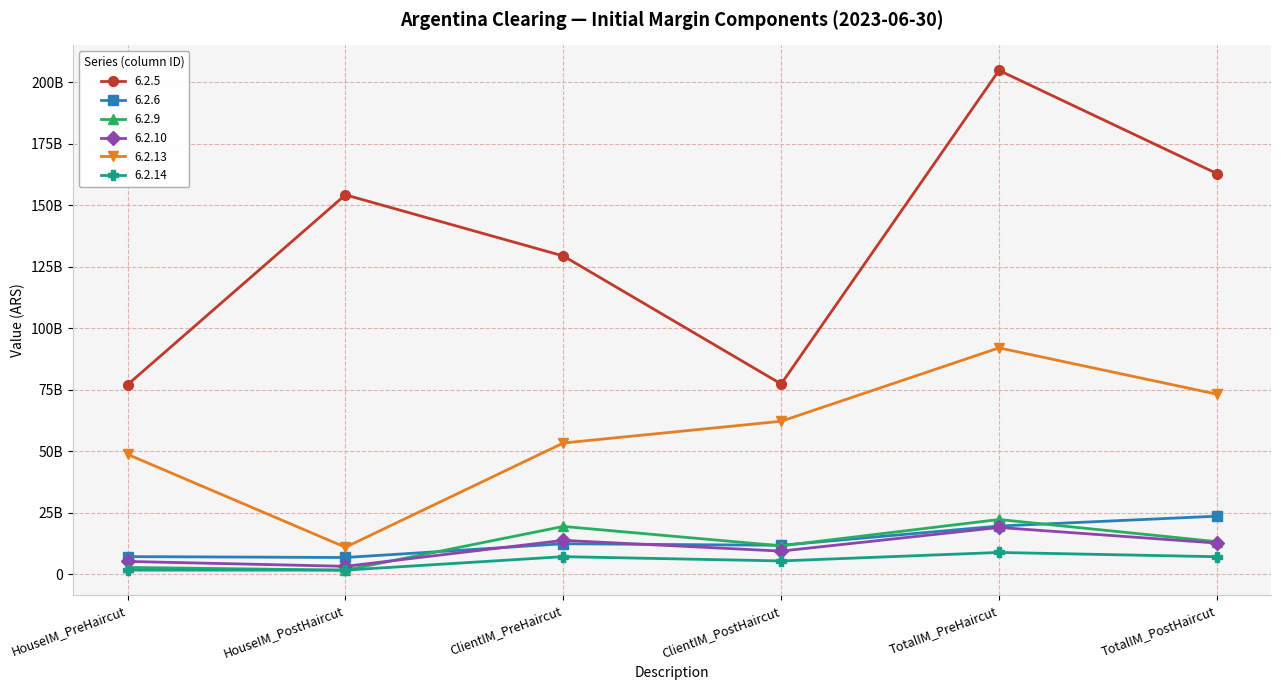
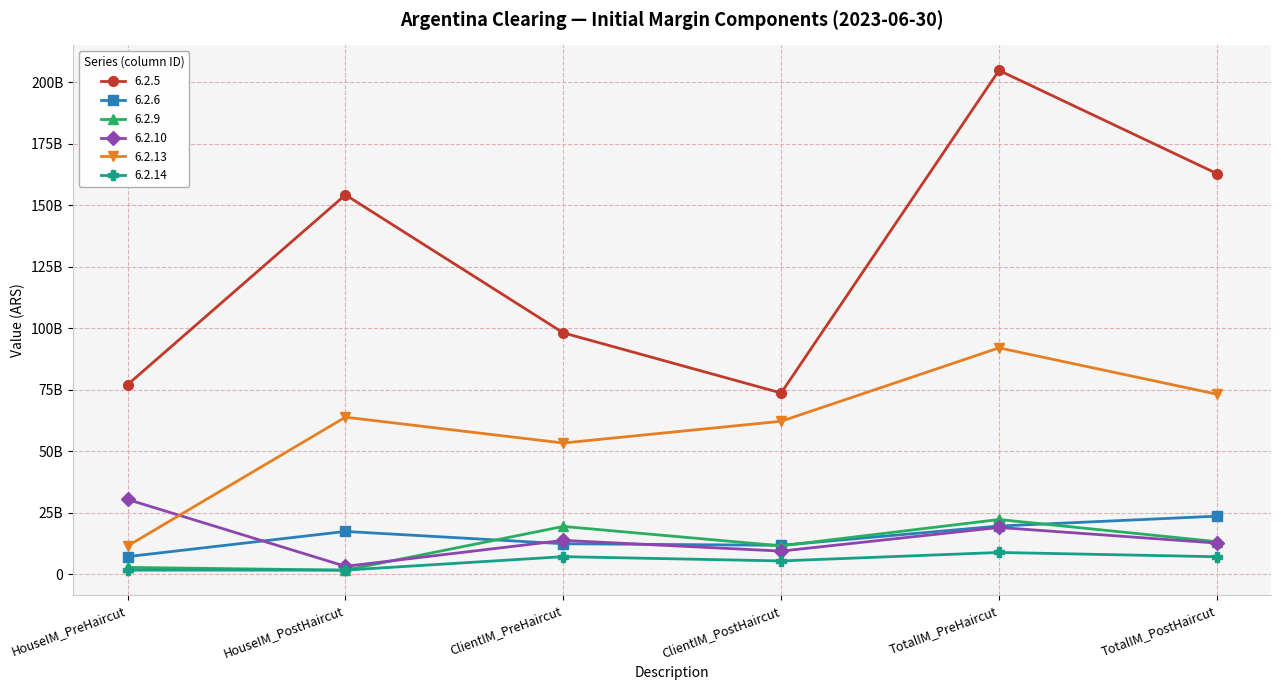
  {
    "6.2.5": {
      "HouseIM_PreHaircut": 77000000000,
      "HouseIM_PostHaircut": 154000000000,
-     "ClientIM_PreHaircut": 129000000000,
-     "ClientIM_PostHaircut": 77000000000,
+     "ClientIM_PreHaircut": 98000000000,
+     "ClientIM_PostHaircut": 74000000000,
      "TotalIM_PreHaircut": 205000000000,
      "TotalIM_PostHaircut": 163000000000
    },
    "6.2.6": {
      "HouseIM_PreHaircut": 7000000000,
-     "HouseIM_PostHaircut": 7000000000,
+     "HouseIM_PostHaircut": 17000000000,
      "ClientIM_PreHaircut": 12000000000,
      "TotalIM_PostHaircut": 24000000000
    },
    "6.2.10": {
-     "HouseIM_PreHaircut": 5000000000,
+     "HouseIM_PreHaircut": 30000000000,
      "HouseIM_PostHaircut": 3000000000,
      "ClientIM_PreHaircut": 14000000000,
      "ClientIM_PostHaircut": 9000000000
    },
    "6.2.13": {
-     "HouseIM_PreHaircut": 49000000000,
-     "HouseIM_PostHaircut": 11000000000,
+     "HouseIM_PreHaircut": 12000000000,
+     "HouseIM_PostHaircut": 64000000000,
      "ClientIM_PreHaircut": 53000000000,
      "ClientIM_PostHaircut": 62000000000,
      "TotalIM_PreHaircut": 92000000000,
      "TotalIM_PostHaircut": 73000000000
    }
  }
